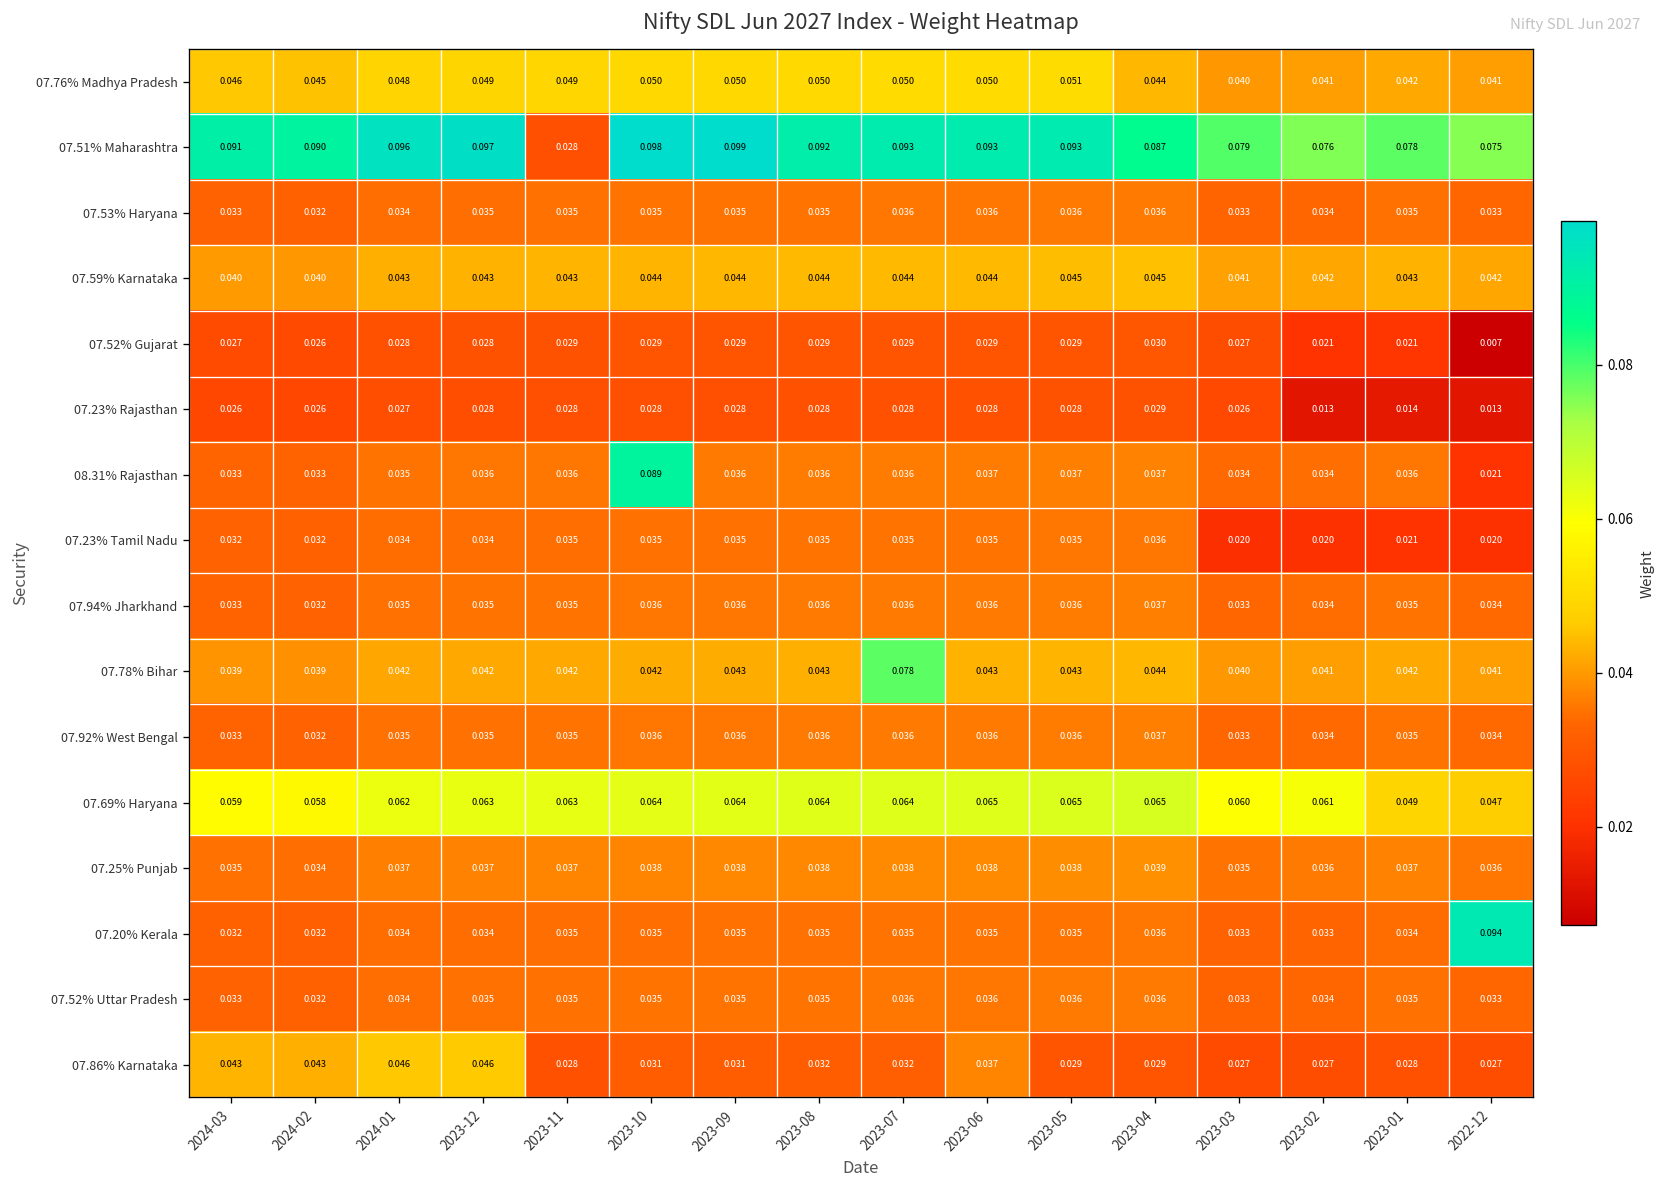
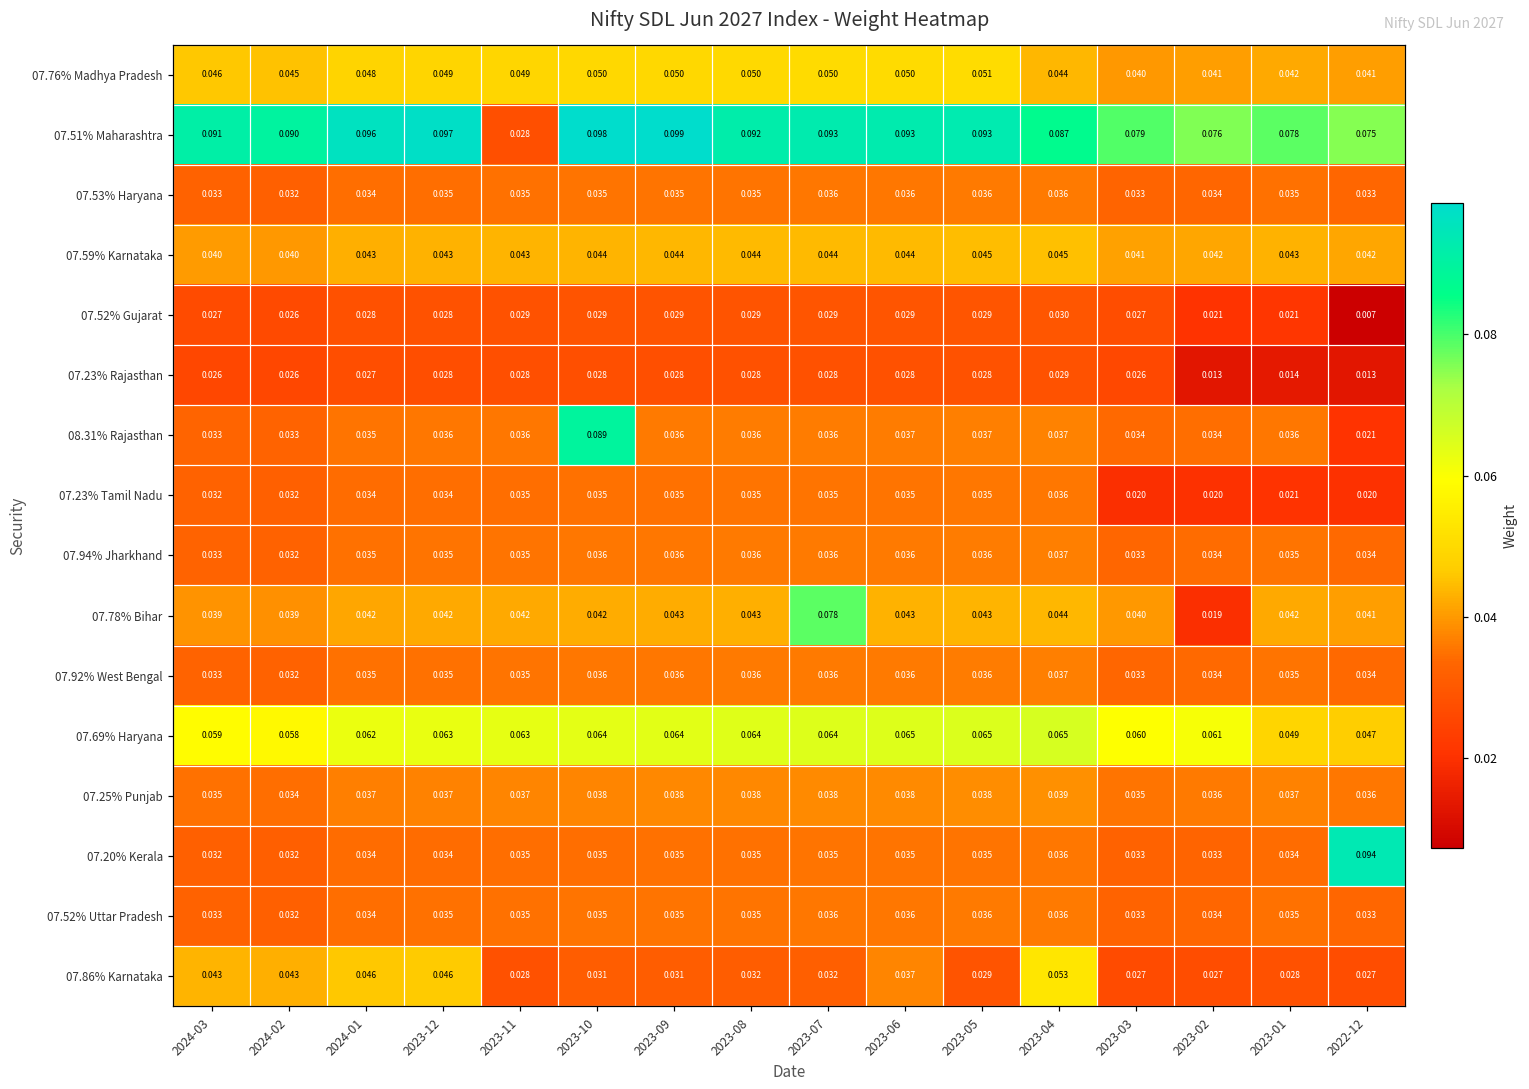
  {
    "07.78% Bihar": {
      "2024-03": 0.039,
      "2024-02": 0.039,
      "2024-01": 0.042,
      "2023-12": 0.042,
      "2023-11": 0.042,
      "2023-10": 0.042,
      "2023-09": 0.043,
      "2023-08": 0.043,
      "2023-07": 0.078,
      "2023-06": 0.043,
      "2023-05": 0.043,
      "2023-04": 0.044,
      "2023-03": 0.040,
-     "2023-02": 0.041,
+     "2023-02": 0.019,
      "2023-01": 0.042,
      "2022-12": 0.041
    },
    "07.86% Karnataka": {
      "2024-03": 0.043,
      "2024-02": 0.043,
      "2024-01": 0.046,
      "2023-12": 0.046,
      "2023-11": 0.028,
      "2023-10": 0.031,
      "2023-09": 0.031,
      "2023-08": 0.032,
      "2023-07": 0.032,
      "2023-06": 0.037,
      "2023-05": 0.029,
-     "2023-04": 0.029,
+     "2023-04": 0.053,
      "2023-03": 0.027,
      "2023-02": 0.027,
      "2023-01": 0.028,
      "2022-12": 0.027
    }
  }
